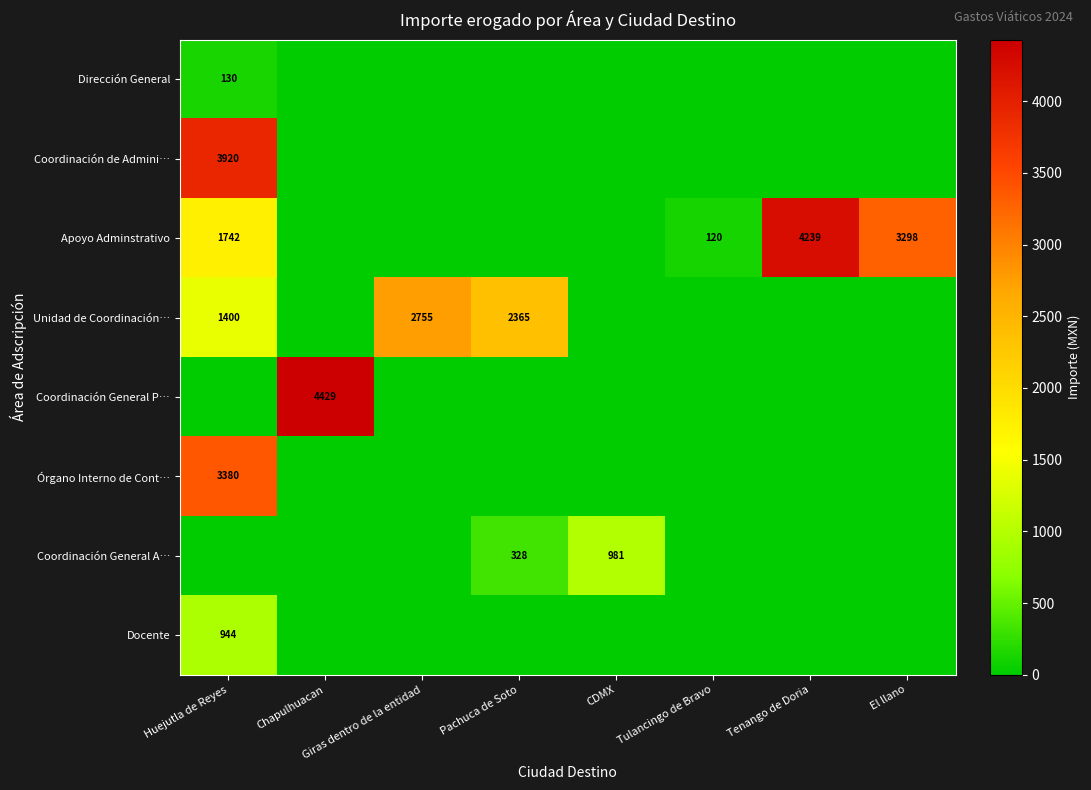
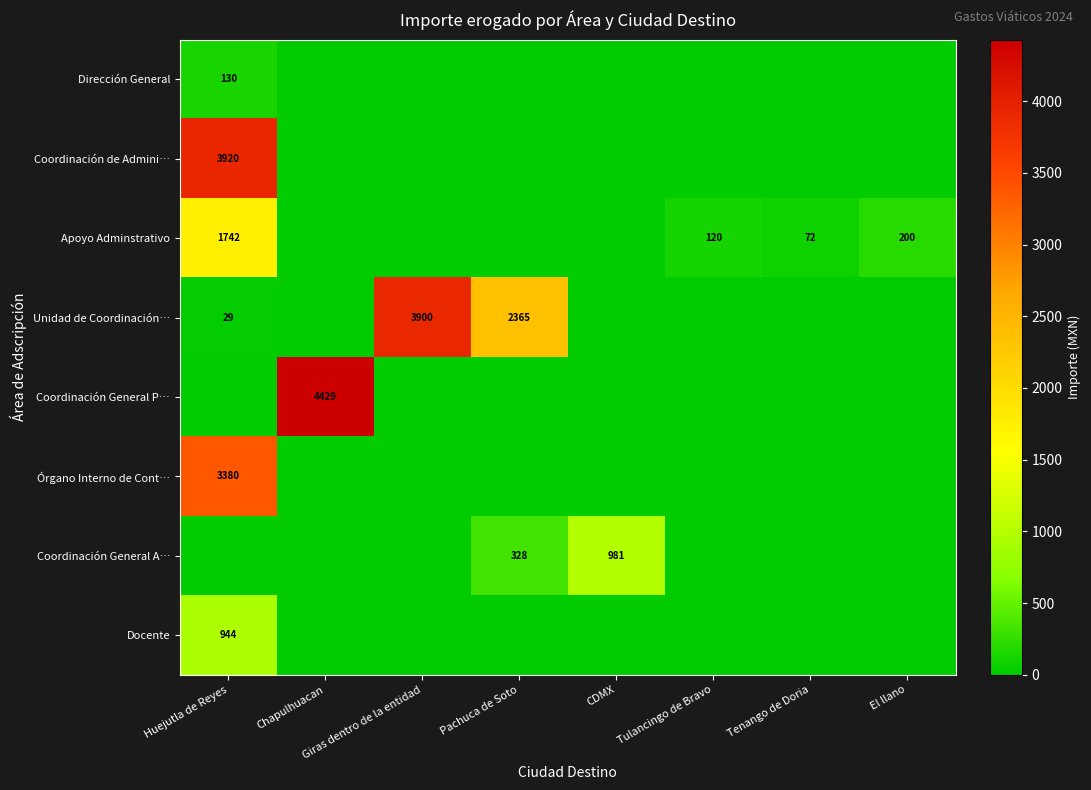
  {
    "Dirección General": {
      "Huejutla de Reyes": 130
    },
    "Coordinación de Admini…": {
      "Huejutla de Reyes": 3920
    },
    "Apoyo Adminstrativo": {
      "Huejutla de Reyes": 1742,
      "Tulancingo de Bravo": 120,
-     "Tenango de Doria": 4239,
-     "El llano": 3298
+     "Tenango de Doria": 72,
+     "El llano": 200
    },
    "Unidad de Coordinación…": {
-     "Huejutla de Reyes": 1400,
-     "Giras dentro de la entidad": 2755,
+     "Huejutla de Reyes": 29,
+     "Giras dentro de la entidad": 3900,
      "Pachuca de Soto": 2365
    },
    "Coordinación General P…": {
      "Chapulhuacan": 4429
    },
    "Órgano Interno de Cont…": {
      "Huejutla de Reyes": 3380
    },
    "Coordinación General A…": {
      "Pachuca de Soto": 328,
      "CDMX": 981
    },
    "Docente": {
      "Huejutla de Reyes": 944
    }
  }
